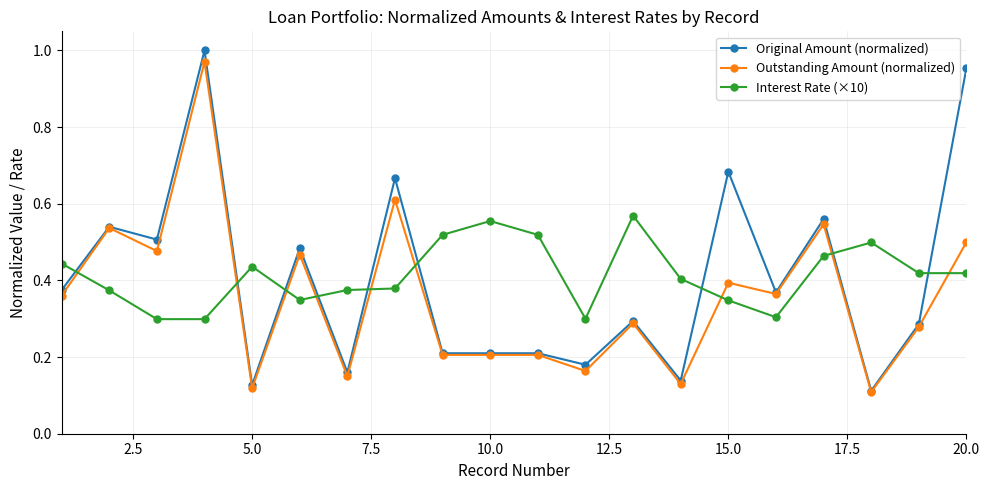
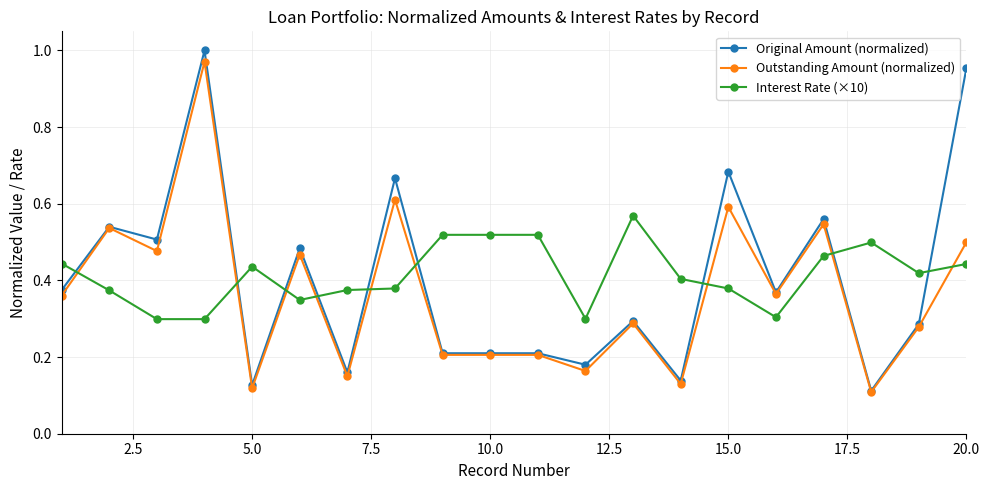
  {
    "Original Amount (normalized)": {
      "5.0": 0.13,
      "15.0": 0.68,
      "20.0": 0.95
    },
    "Outstanding Amount (normalized)": {
      "5.0": 0.12,
-     "15.0": 0.39,
+     "15.0": 0.59,
      "20.0": 0.50
    },
    "Interest Rate (×10)": {
      "5.0": 0.44,
-     "10.0": 0.56,
-     "15.0": 0.35,
-     "20.0": 0.42
+     "10.0": 0.52,
+     "15.0": 0.38,
+     "20.0": 0.44
    }
  }
